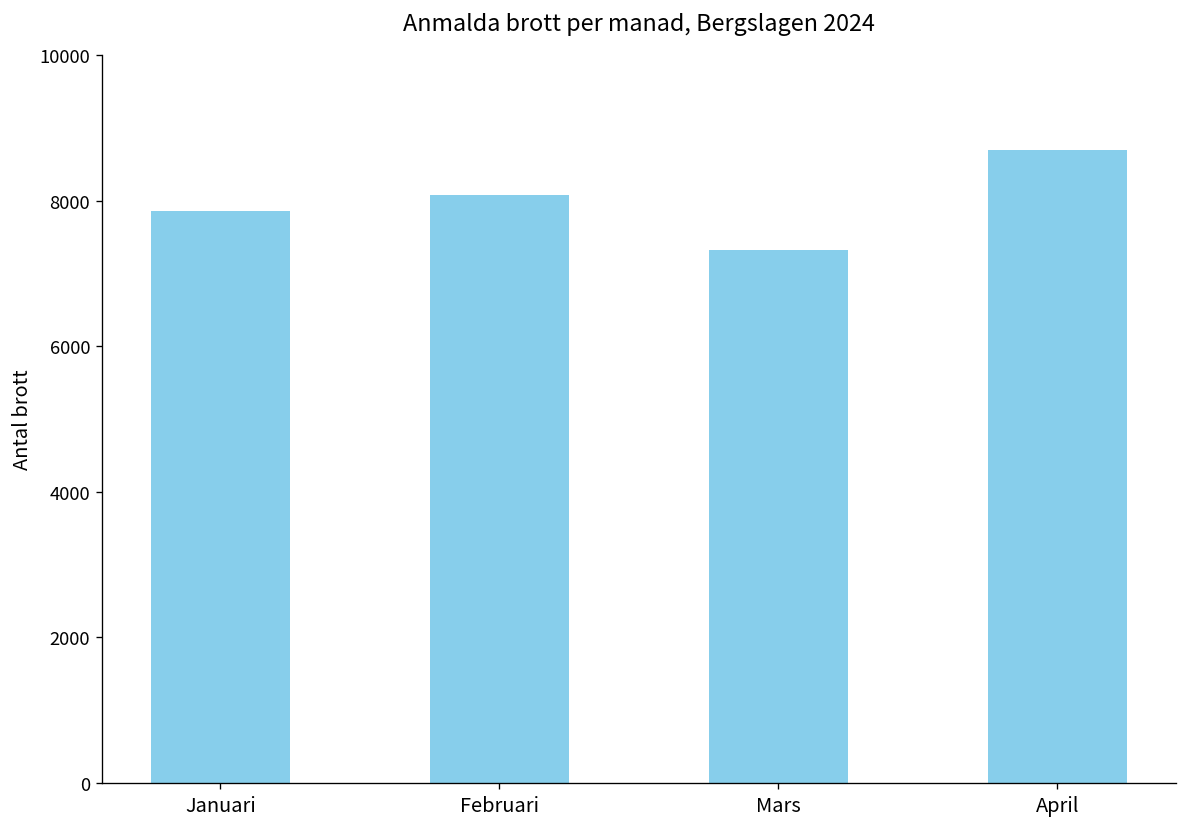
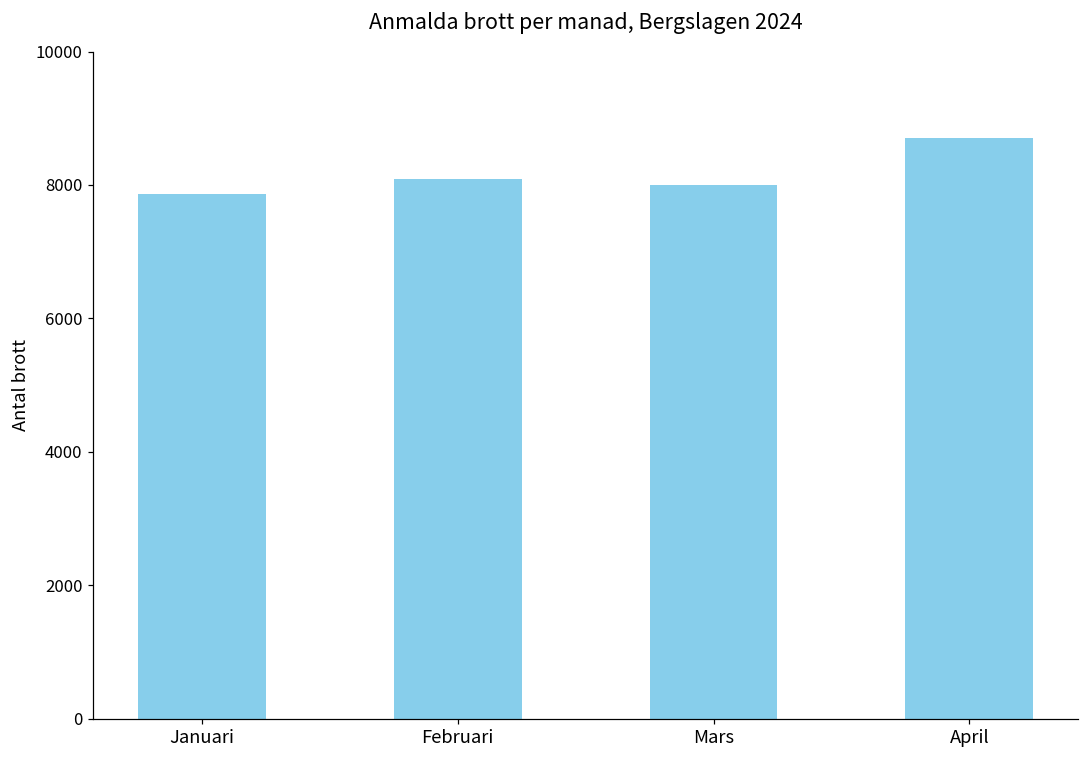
  {
    "Januari": 7900,
    "Februari": 8100,
-   "Mars": 7300,
+   "Mars": 8000,
    "April": 8700
  }
